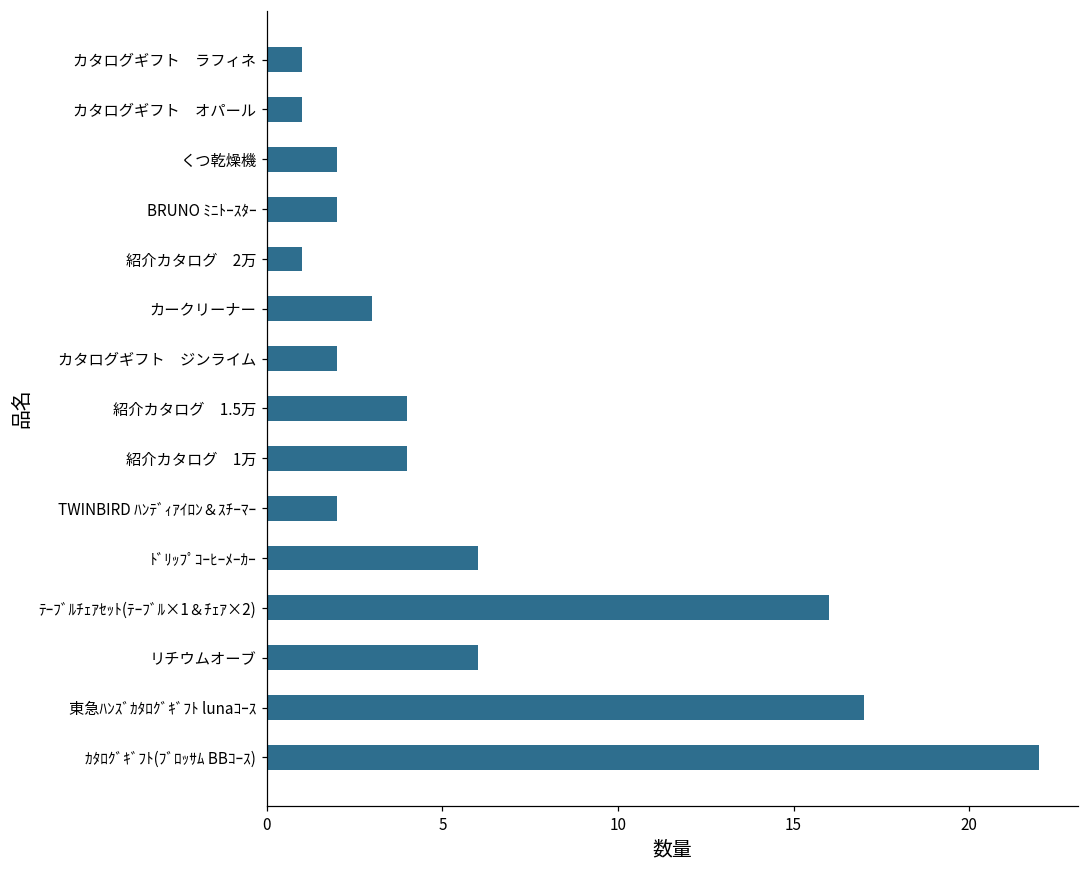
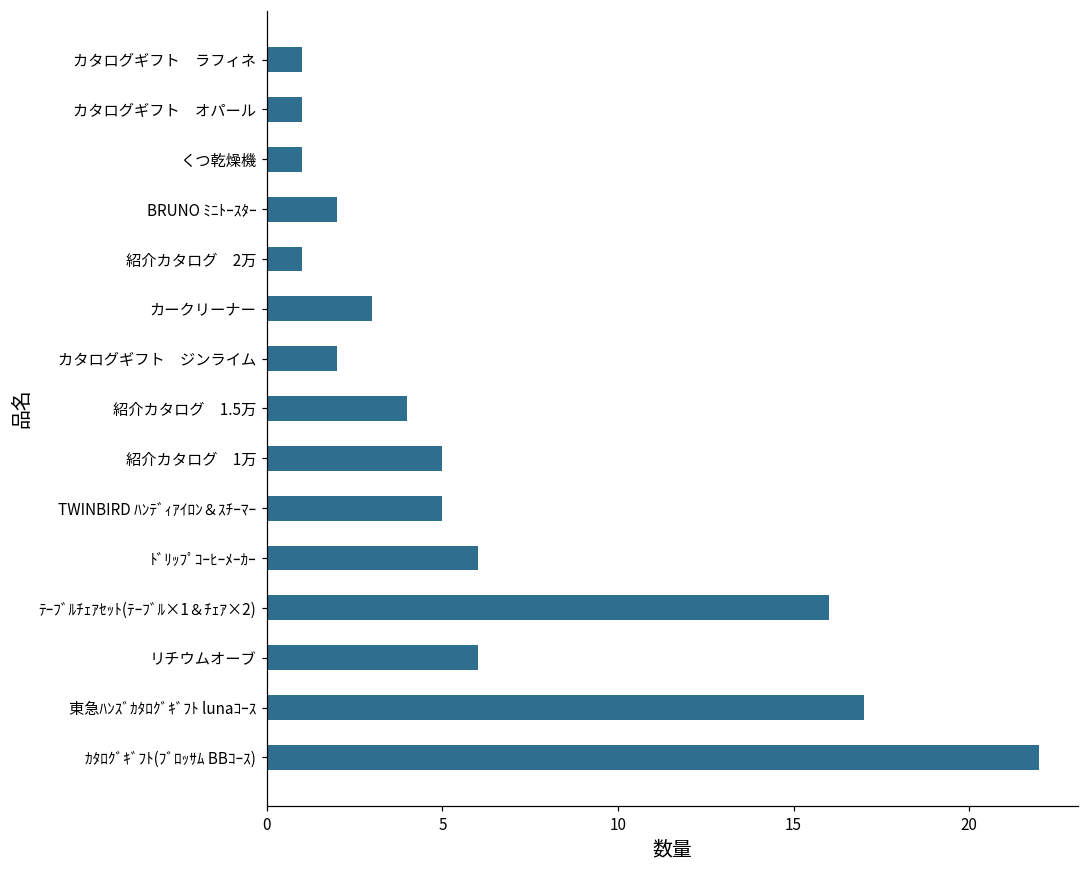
  {
    "カタログギフト ラフィネ": 1,
    "カタログギフト オパール": 1,
-   "くつ乾燥機": 2,
+   "くつ乾燥機": 1,
    "BRUNO ﾐﾆﾄｰｽﾀｰ": 2,
    "紹介カタログ 2万": 1,
    "カークリーナー": 3,
    "カタログギフト ジンライム": 2,
    "紹介カタログ 1.5万": 4,
-   "紹介カタログ 1万": 4,
-   "TWINBIRD ﾊﾝﾃﾞｨｱｲﾛﾝ＆ｽﾁｰﾏｰ": 2,
+   "紹介カタログ 1万": 5,
+   "TWINBIRD ﾊﾝﾃﾞｨｱｲﾛﾝ＆ｽﾁｰﾏｰ": 5,
    "ﾄﾞﾘｯﾌﾟｺｰﾋｰﾒｰｶｰ": 6,
    "ﾃｰﾌﾞﾙﾁｪｱｾｯﾄ(ﾃｰﾌﾞﾙ×1＆ﾁｪｱ×2)": 16,
    "リチウムオーブ": 6,
    "東急ﾊﾝｽﾞｶﾀﾛｸﾞｷﾞﾌﾄ lunaｺｰｽ": 17,
    "ｶﾀﾛｸﾞｷﾞﾌﾄ(ﾌﾞﾛｯｻﾑ BBｺｰｽ)": 22
  }
